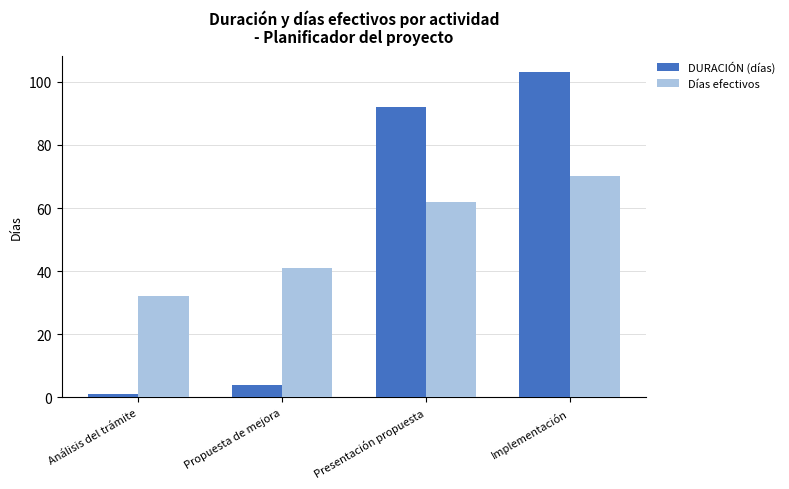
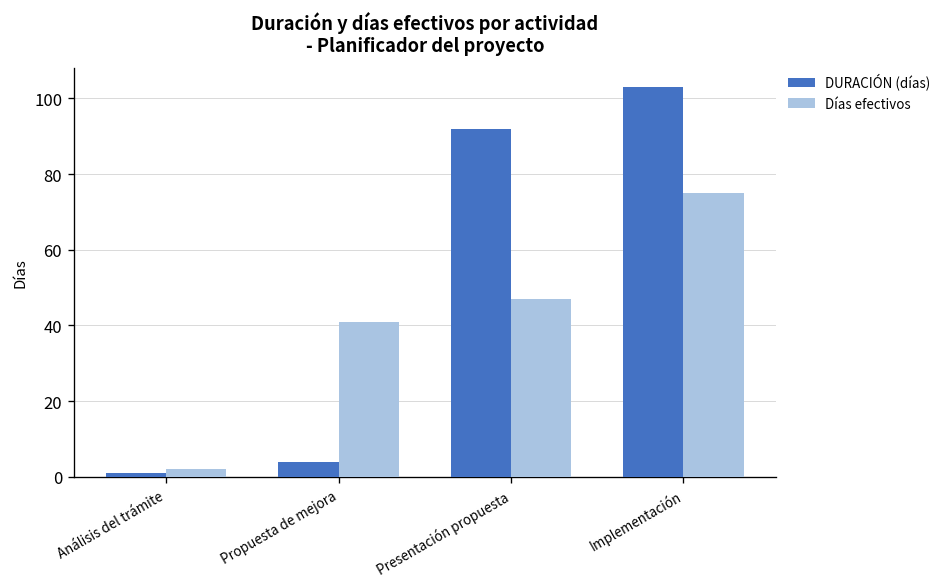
  {
    "DURACIÓN (días)": {
      "Análisis del trámite": 1,
      "Propuesta de mejora": 4,
      "Presentación propuesta": 92,
      "Implementación": 103
    },
    "Días efectivos": {
-     "Análisis del trámite": 32,
+     "Análisis del trámite": 2,
      "Propuesta de mejora": 41,
-     "Presentación propuesta": 62,
-     "Implementación": 70
+     "Presentación propuesta": 47,
+     "Implementación": 75
    }
  }
